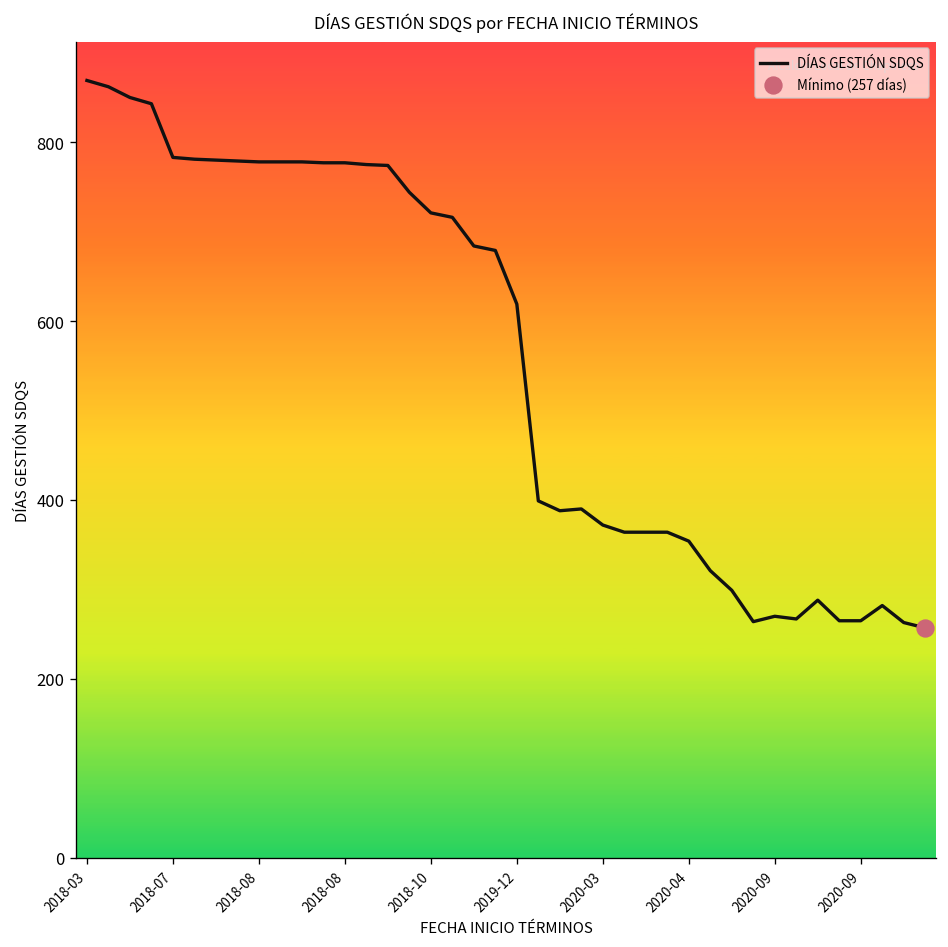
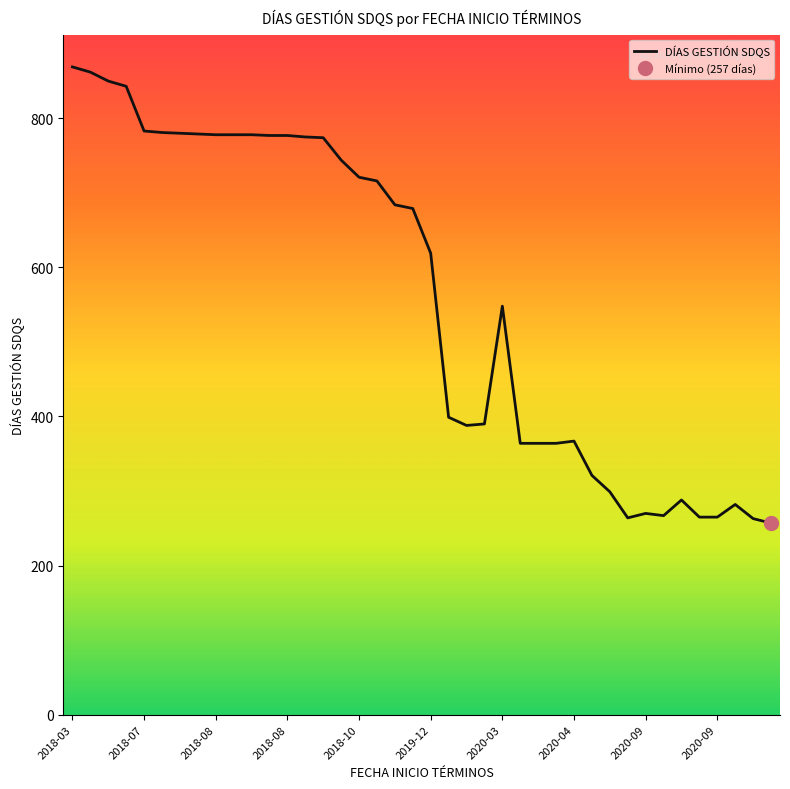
  {
    "DÍAS GESTIÓN SDQS": {
      "2018-03": 870,
      "2018-07": 780,
      "2018-10": 720,
      "2019-12": 620,
-     "2020-03": 370,
-     "2020-04": 350
+     "2020-03": 550,
+     "2020-04": 370
    }
  }
